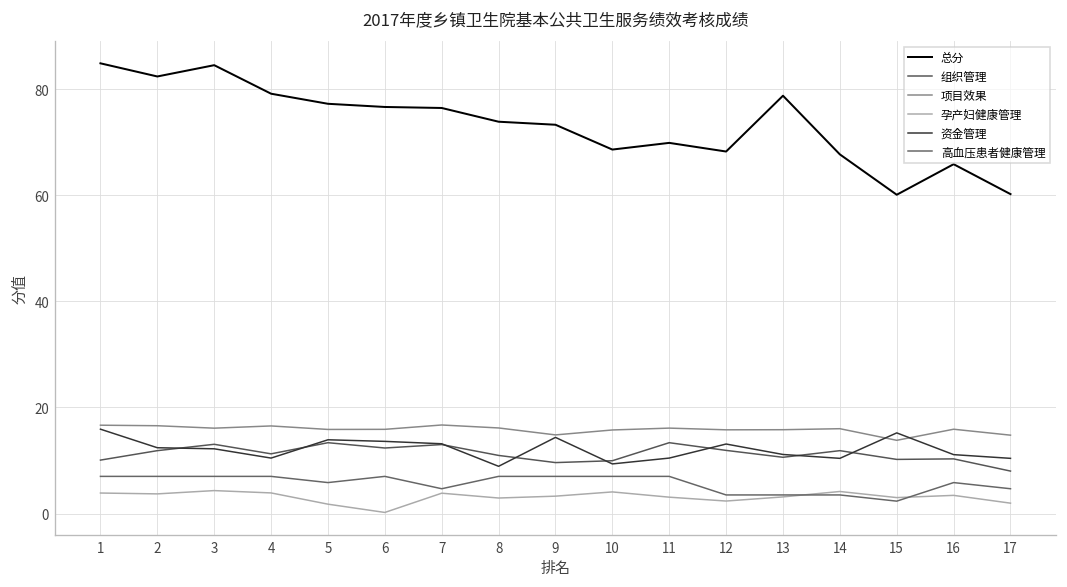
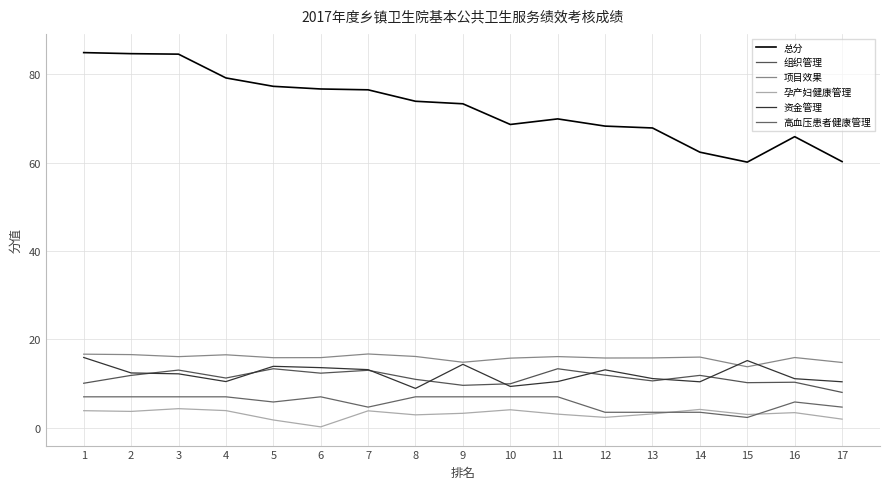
  {
    "总分": {
      "1": 85,
-     "2": 82,
+     "2": 85,
      "3": 85,
      "4": 79,
      "5": 77,
      "6": 77,
      "7": 76,
      "8": 74,
      "9": 73,
      "10": 69,
      "11": 70,
      "12": 68,
-     "13": 79,
-     "14": 68,
+     "13": 68,
+     "14": 62,
      "15": 60,
      "16": 66,
      "17": 60
    }
  }
